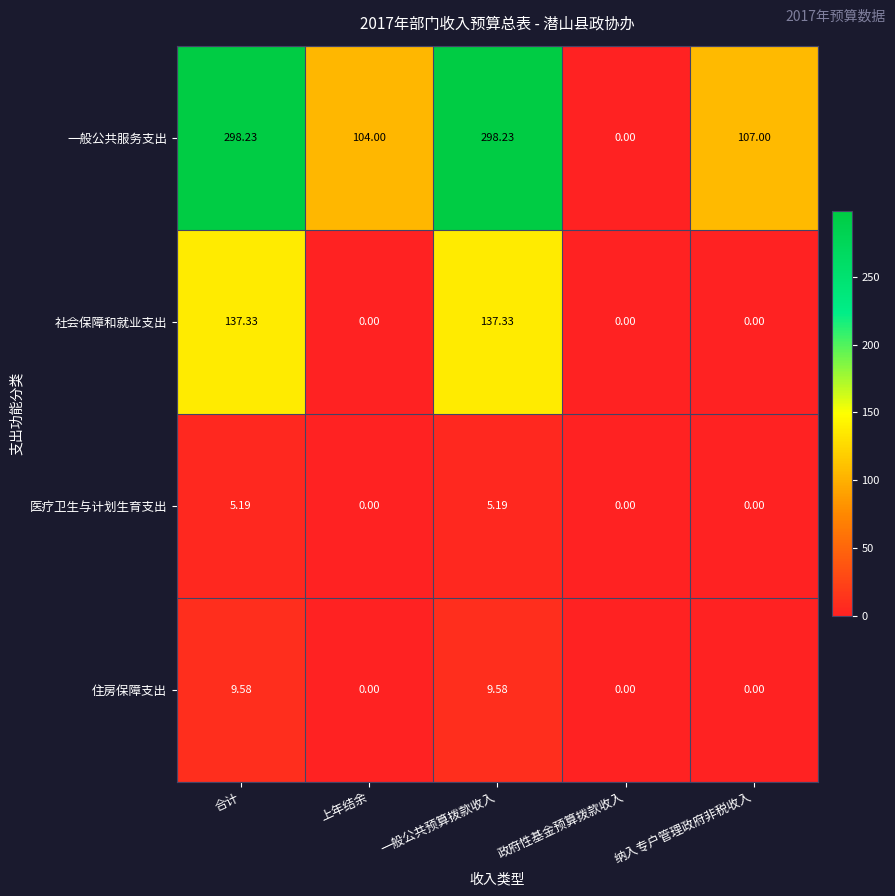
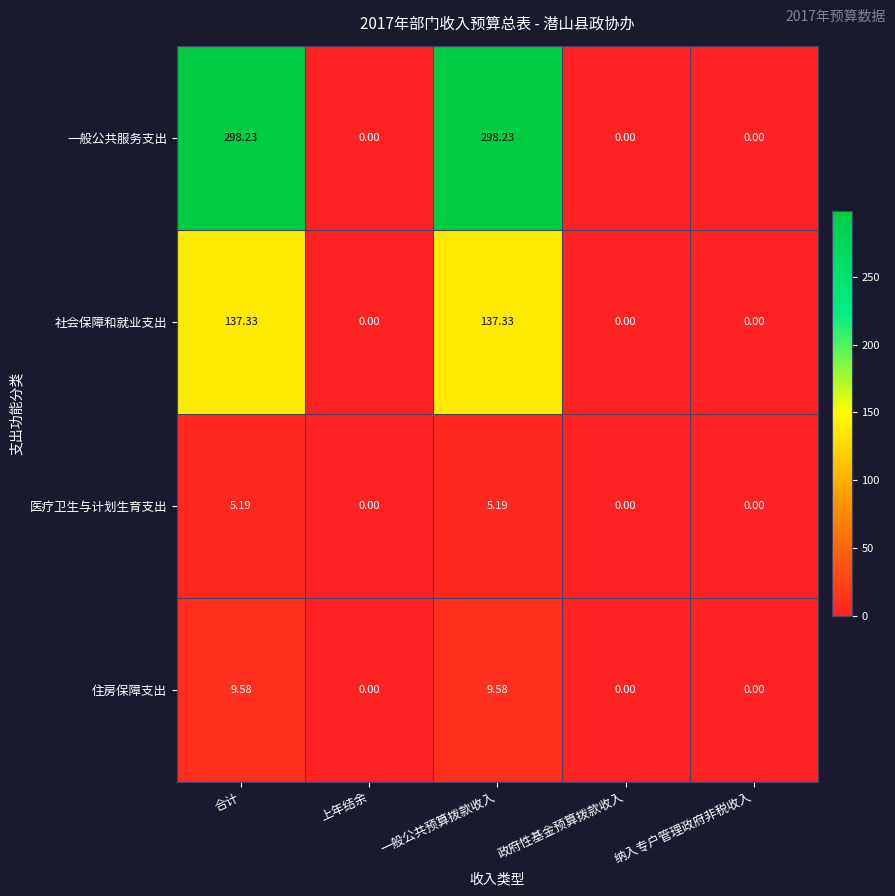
  {
    "一般公共服务支出": {
      "合计": 298.23,
-     "上年结余": 104.00,
+     "上年结余": 0.00,
      "一般公共预算拨款收入": 298.23,
      "政府性基金预算拨款收入": 0.00,
-     "纳入专户管理政府非税收入": 107.00
+     "纳入专户管理政府非税收入": 0.00
    },
    "社会保障和就业支出": {
      "合计": 137.33,
      "上年结余": 0.00,
      "一般公共预算拨款收入": 137.33,
      "政府性基金预算拨款收入": 0.00,
      "纳入专户管理政府非税收入": 0.00
    },
    "医疗卫生与计划生育支出": {
      "合计": 5.19,
      "上年结余": 0.00,
      "一般公共预算拨款收入": 5.19,
      "政府性基金预算拨款收入": 0.00,
      "纳入专户管理政府非税收入": 0.00
    },
    "住房保障支出": {
      "合计": 9.58,
      "上年结余": 0.00,
      "一般公共预算拨款收入": 9.58,
      "政府性基金预算拨款收入": 0.00,
      "纳入专户管理政府非税收入": 0.00
    }
  }
